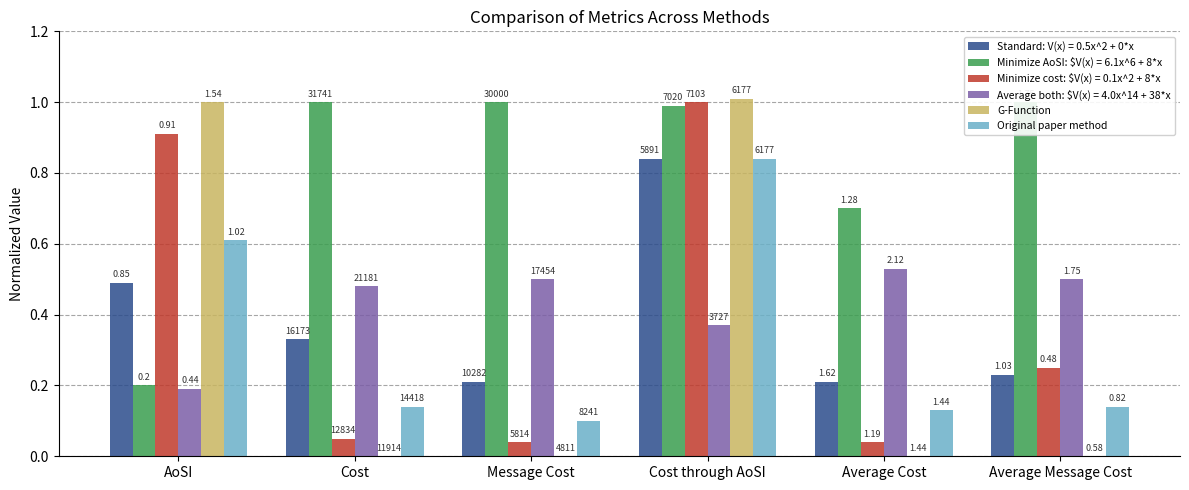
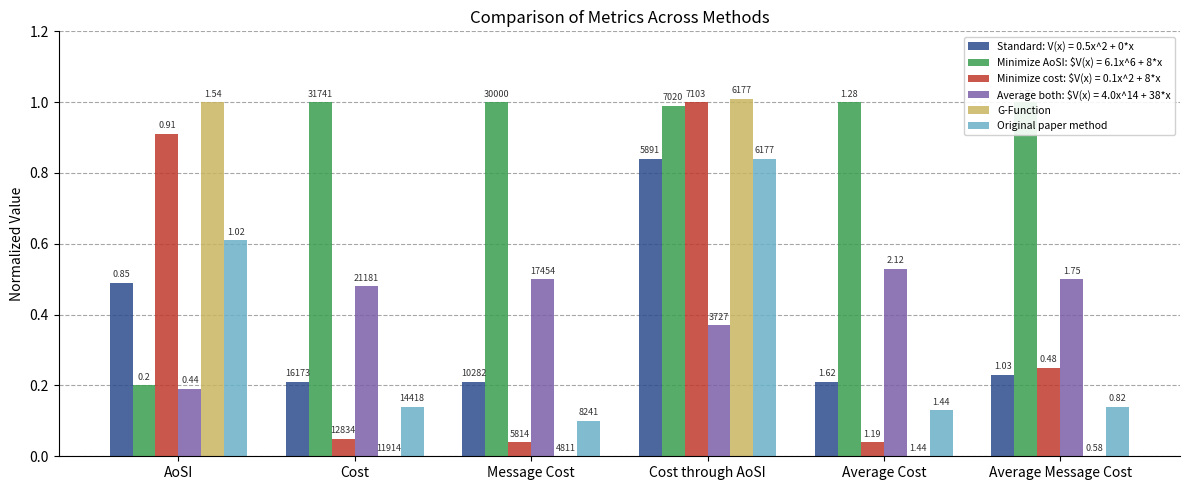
  {
    "Standard: V(x) = 0.5x^2 + 0*x": {
-     "Cost": 0.33
+     "Cost": 0.21
    },
    "Minimize AoSI: $V(x) = 6.1x^6 + 8*x": {
-     "Average Cost": 0.7
+     "Average Cost": 1.0
    },
    "Minimize cost: $V(x) = 0.1x^2 + 8*x": {
      "AoSI": 0.91
    }
  }
